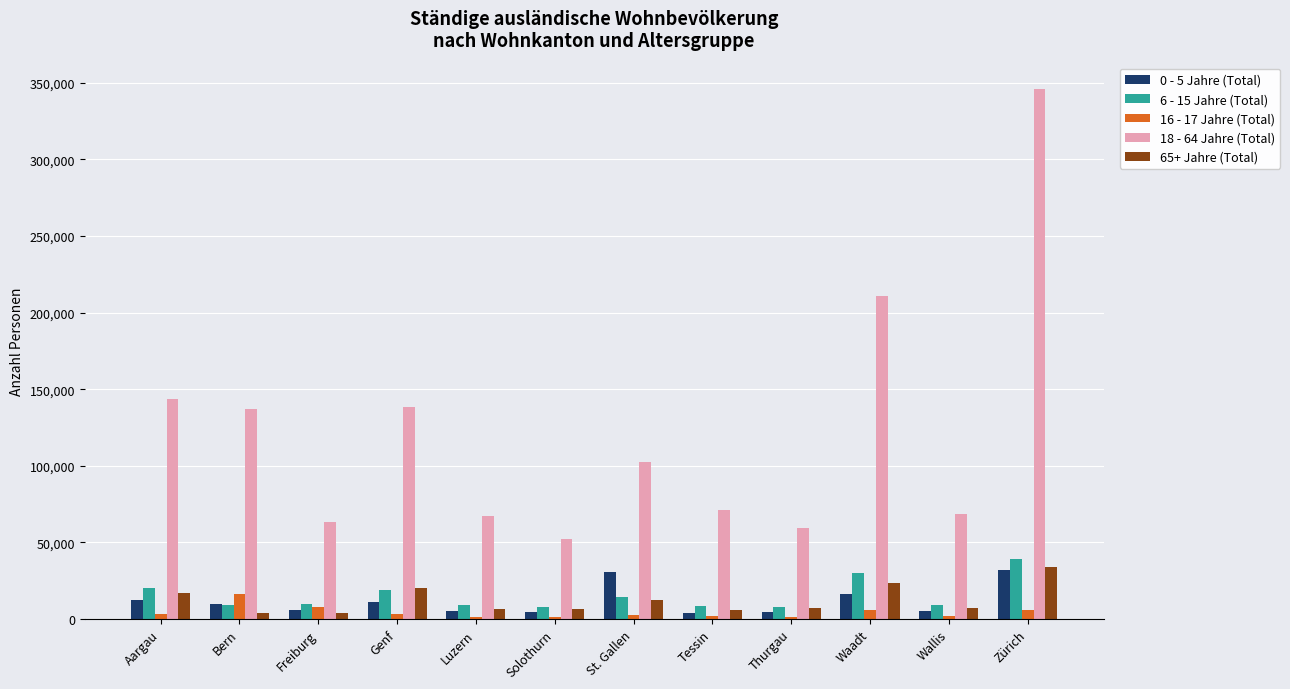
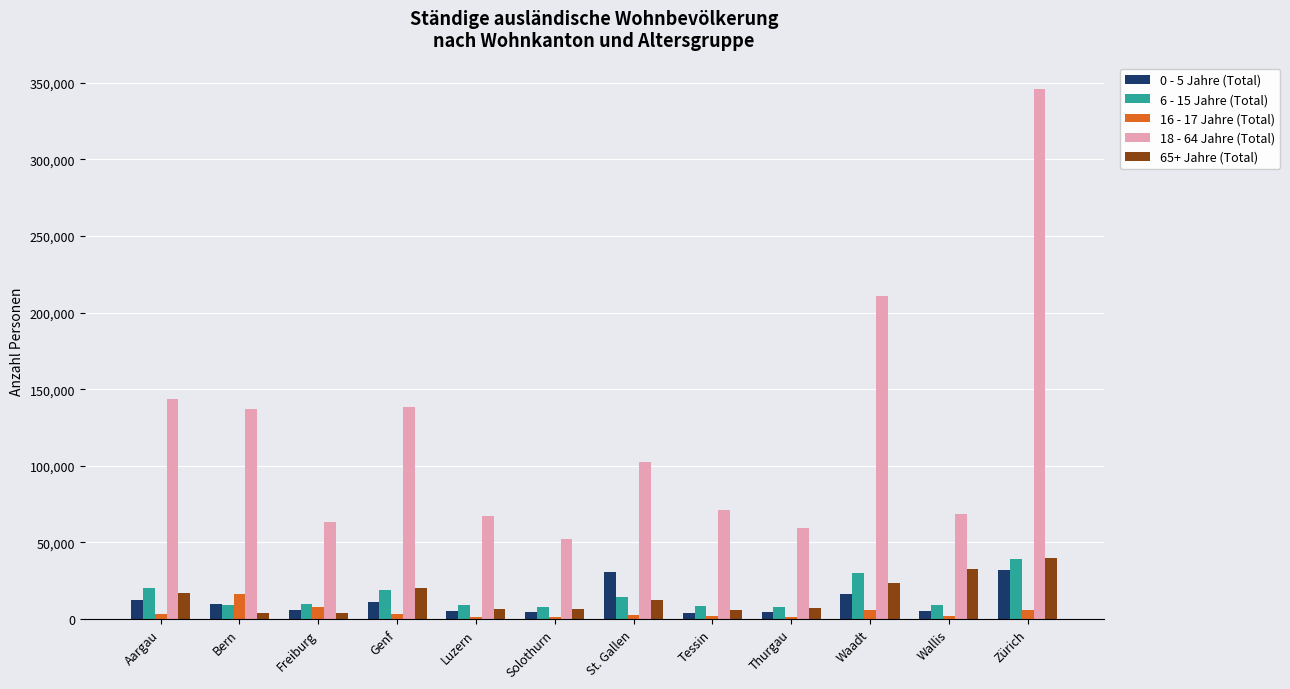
  {
    "0 - 5 Jahre (Total)": {
      "Aargau": "12,000",
      "Bern": "10,000",
      "Freiburg": "6,000",
      "Genf": "11,000",
      "Luzern": "5,000",
      "Solothurn": "4,000",
      "St. Gallen": "31,000",
      "Tessin": "4,000",
      "Thurgau": "5,000",
      "Waadt": "16,000",
      "Wallis": "5,000",
      "Zürich": "32,000"
    },
    "6 - 15 Jahre (Total)": {
      "Aargau": "20,000",
      "Bern": "9,000",
      "Freiburg": "10,000",
      "Genf": "19,000",
      "Luzern": "9,000",
      "Solothurn": "8,000",
      "St. Gallen": "14,000",
      "Tessin": "9,000",
      "Thurgau": "8,000",
      "Waadt": "30,000",
      "Wallis": "9,000",
      "Zürich": "39,000"
    },
    "16 - 17 Jahre (Total)": {
      "Aargau": "3,000",
      "Bern": "16,000",
      "Freiburg": "8,000",
      "Genf": "3,000",
      "St. Gallen": "2,000",
      "Tessin": "2,000",
      "Waadt": "6,000",
      "Wallis": "2,000",
      "Zürich": "6,000"
    },
    "18 - 64 Jahre (Total)": {
      "Aargau": "144,000",
      "Bern": "137,000",
      "Freiburg": "63,000",
      "Genf": "139,000",
      "Luzern": "67,000",
      "Solothurn": "52,000",
      "St. Gallen": "103,000",
      "Tessin": "71,000",
      "Thurgau": "59,000",
      "Waadt": "211,000",
      "Wallis": "68,000",
      "Zürich": "346,000"
    },
    "65+ Jahre (Total)": {
      "Aargau": "17,000",
      "Bern": "4,000",
      "Freiburg": "4,000",
      "Genf": "20,000",
      "Luzern": "7,000",
      "Solothurn": "7,000",
      "St. Gallen": "12,000",
      "Tessin": "6,000",
      "Thurgau": "7,000",
      "Waadt": "23,000",
-     "Wallis": "7,000",
-     "Zürich": "34,000"
+     "Wallis": "33,000",
+     "Zürich": "40,000"
    }
  }
